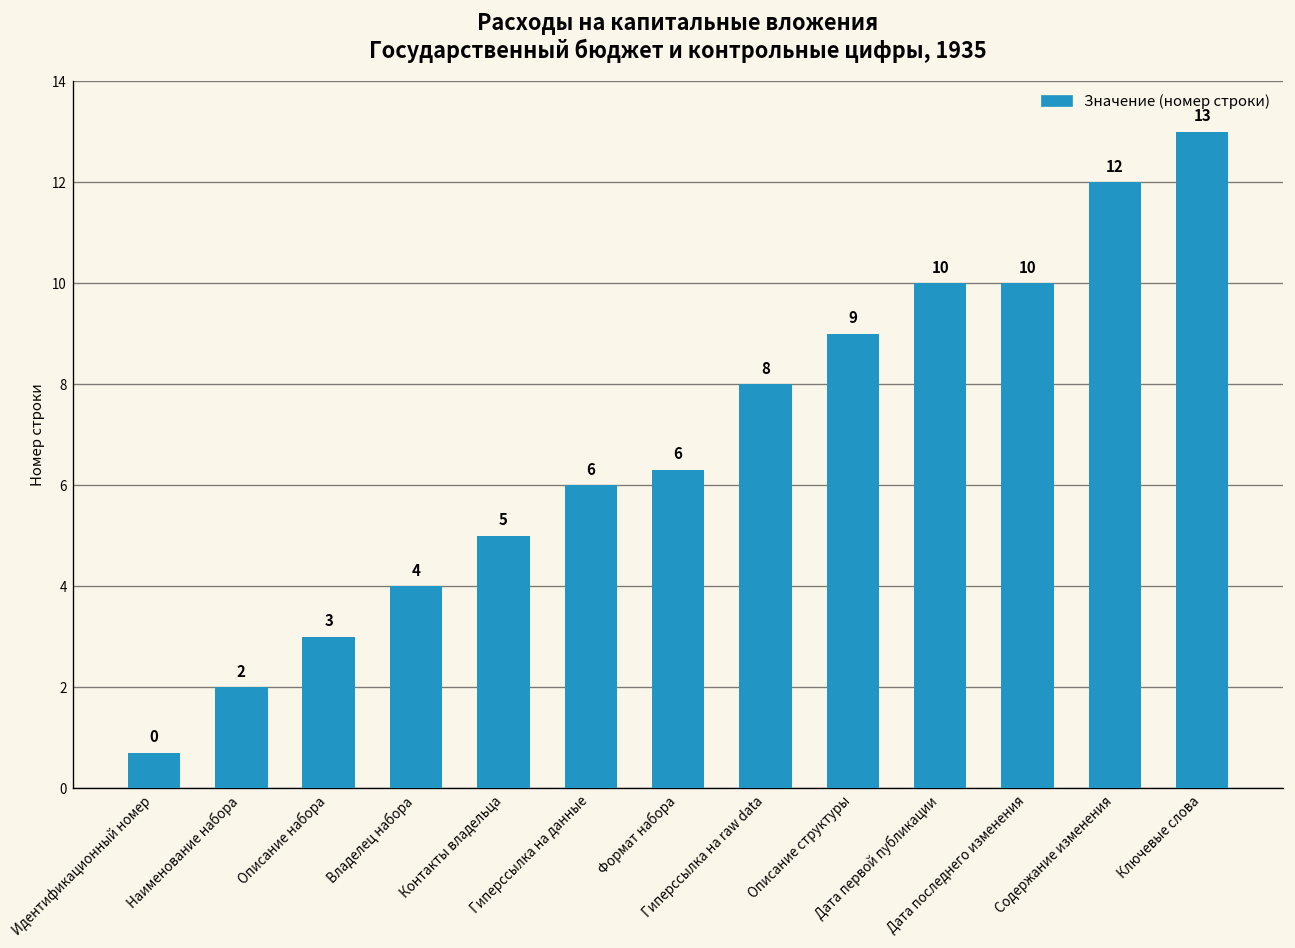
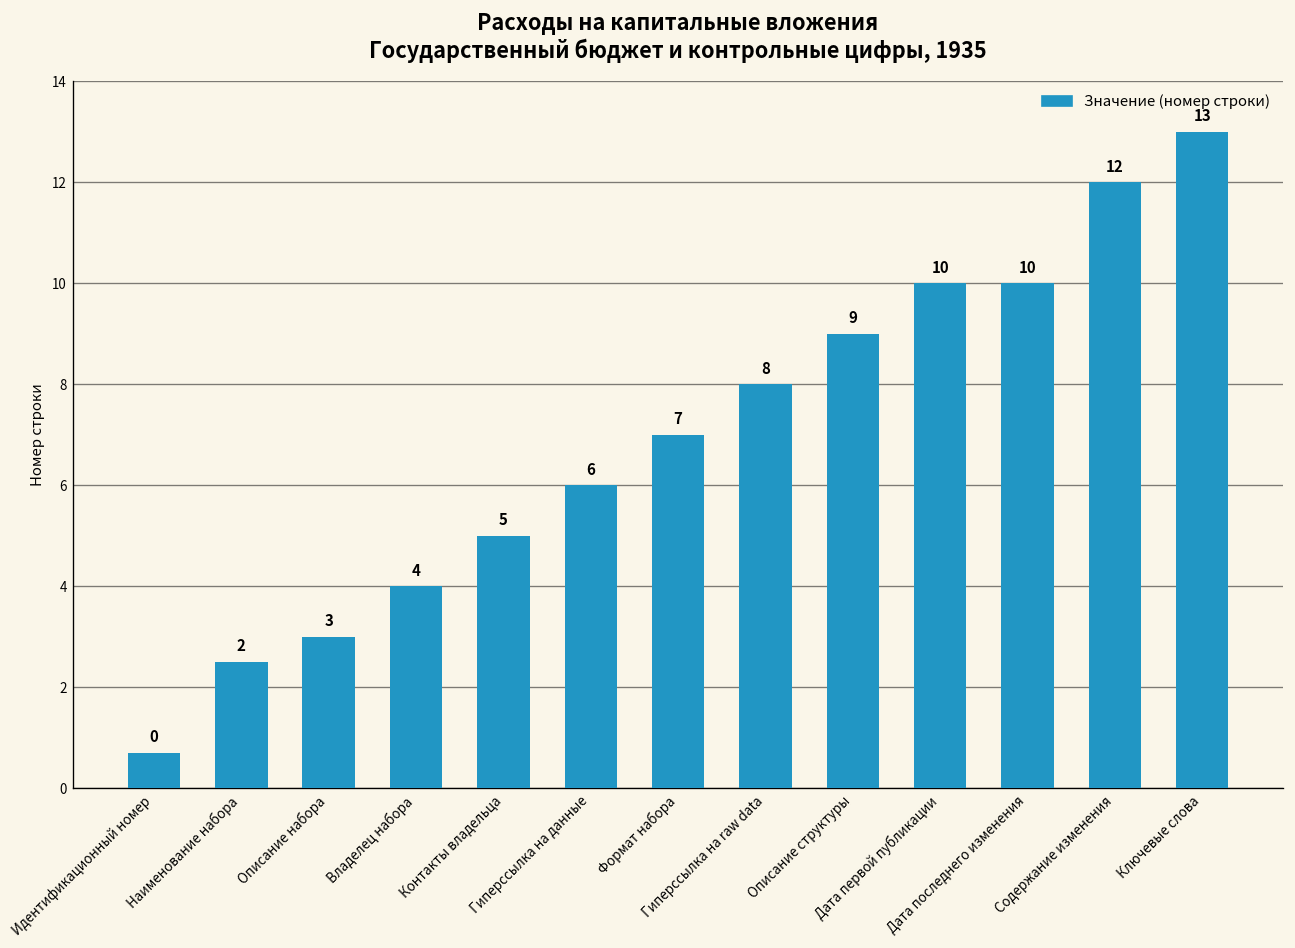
  {
-   "Наименование набора": 2.0,
+   "Наименование набора": 2.5,
    "Описание набора": 3,
    "Владелец набора": 4,
    "Контакты владельца": 5,
    "Гиперссылка на данные": 6,
-   "Формат набора": 6,
+   "Формат набора": 7,
    "Гиперссылка на raw data": 8,
    "Описание структуры": 9,
    "Дата первой публикации": 10,
    "Дата последнего изменения": 10,
    "Содержание изменения": 12,
    "Ключевые слова": 13
  }
